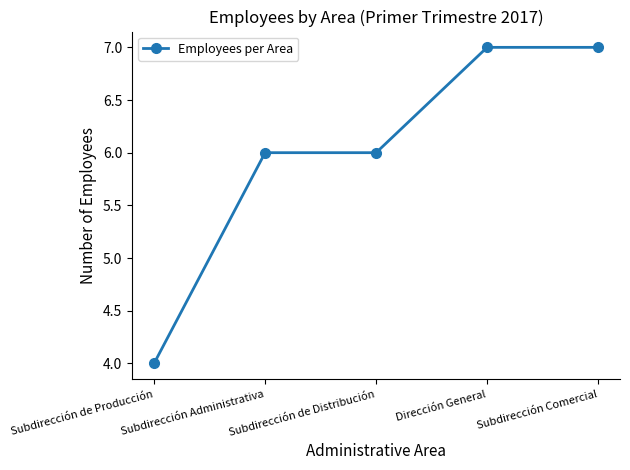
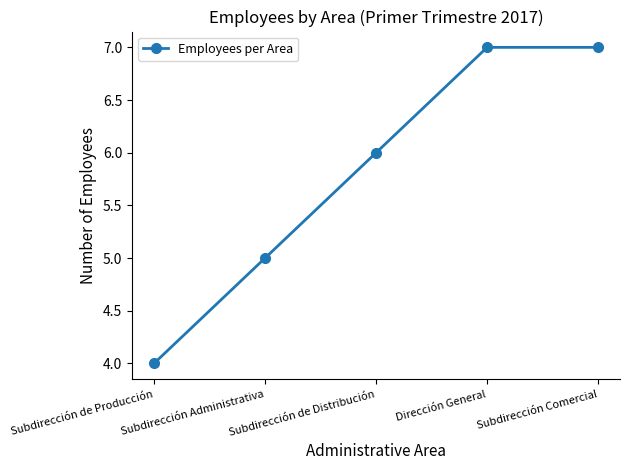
  {
    "Subdirección de Producción": 4,
-   "Subdirección Administrativa": 6,
+   "Subdirección Administrativa": 5,
    "Subdirección de Distribución": 6,
    "Dirección General": 7,
    "Subdirección Comercial": 7
  }
